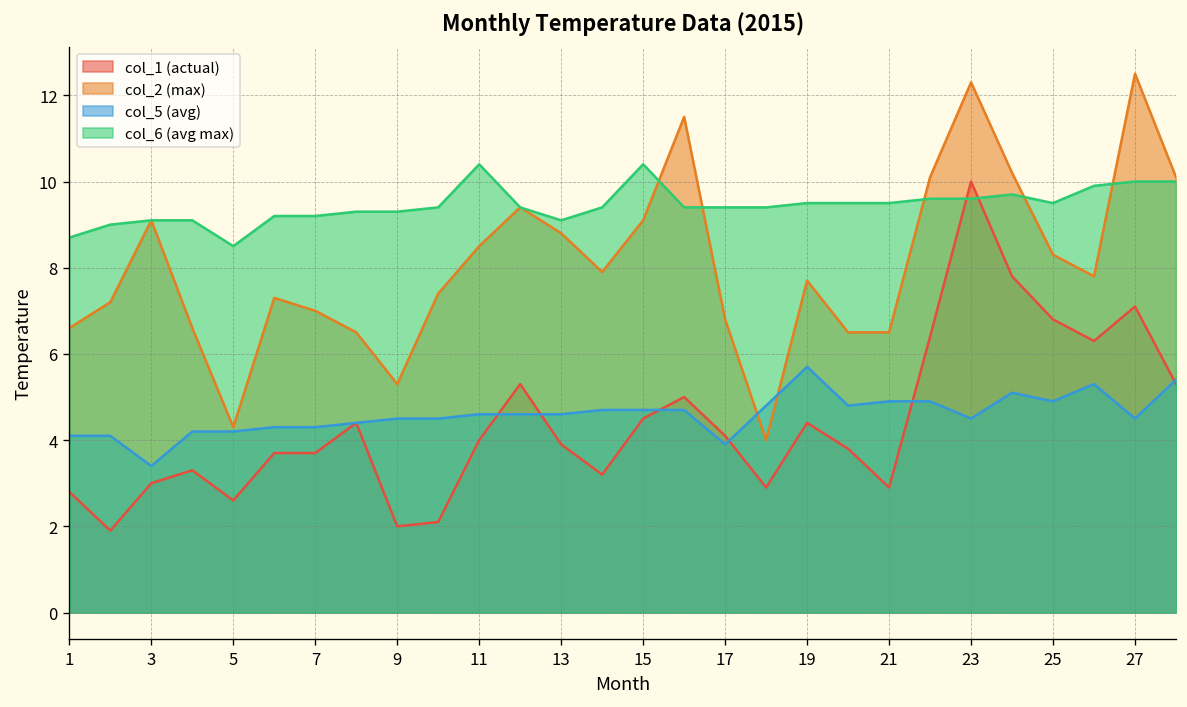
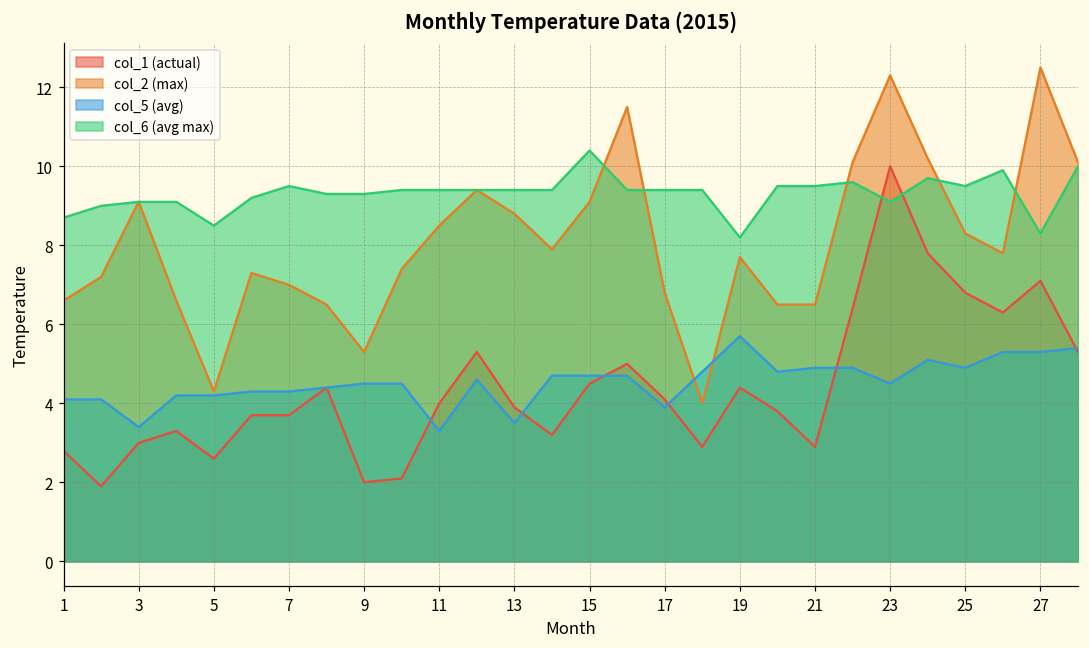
  {
    "col_5 (avg)": {
      "1": 4.1,
      "3": 3.4,
      "5": 4.2,
      "7": 4.3,
      "9": 4.5,
-     "11": 4.6,
-     "13": 4.6,
+     "11": 3.3,
+     "13": 3.5,
      "15": 4.7,
      "17": 3.9,
      "19": 5.7,
      "21": 4.9,
      "23": 4.5,
      "25": 4.9,
-     "27": 4.5
+     "27": 5.3
    },
    "col_6 (avg max)": {
      "1": 8.7,
      "5": 8.5,
-     "7": 9.2,
+     "7": 9.5,
      "9": 9.3,
-     "11": 10.4,
-     "13": 9.1,
+     "11": 9.4,
+     "13": 9.4,
      "15": 10.4,
      "17": 9.4,
-     "19": 9.5,
+     "19": 8.2,
      "21": 9.5,
-     "23": 9.6,
+     "23": 9.1,
      "25": 9.5,
-     "27": 10.0
+     "27": 8.3
    }
  }
